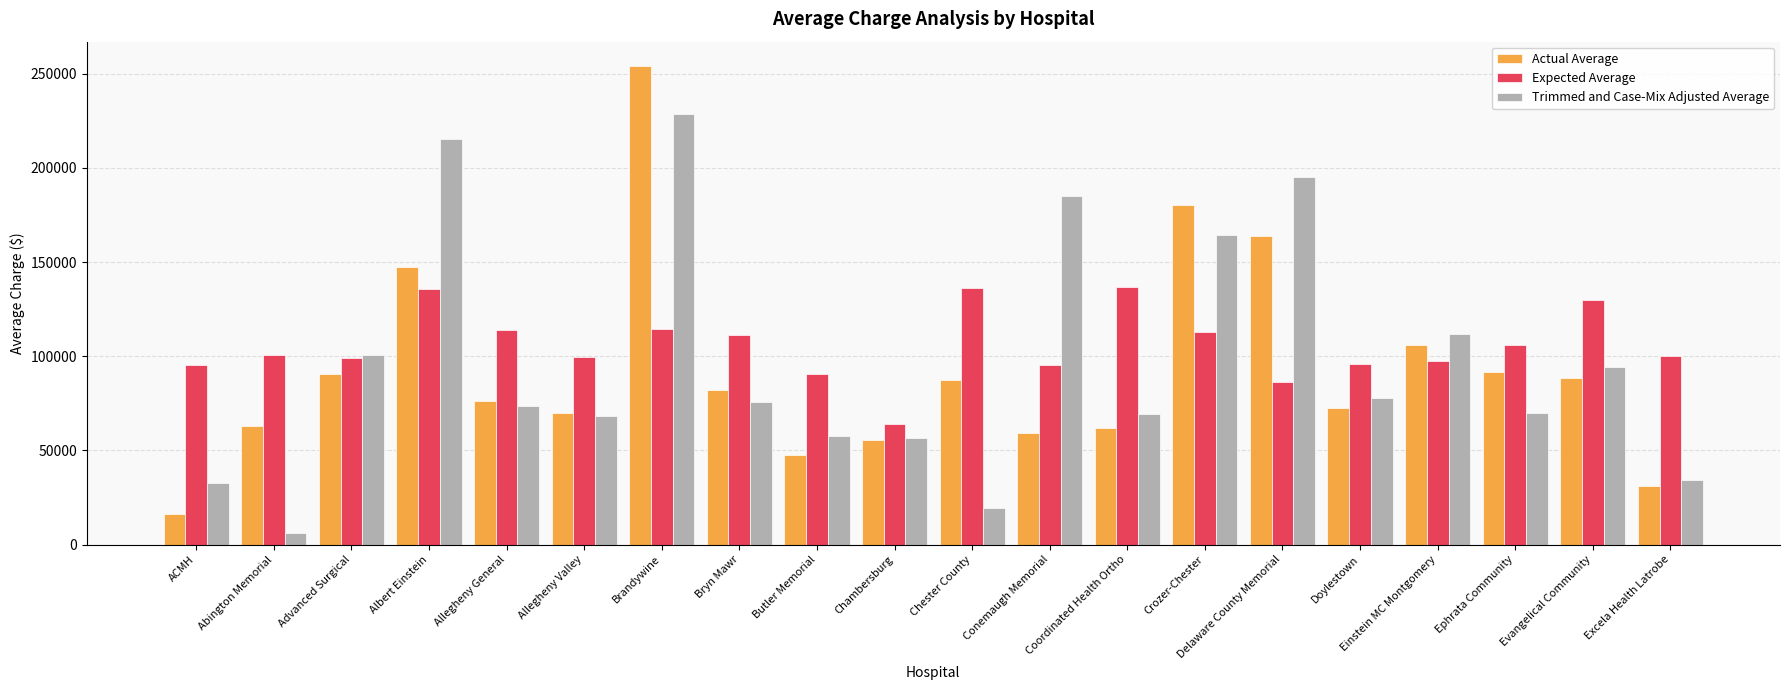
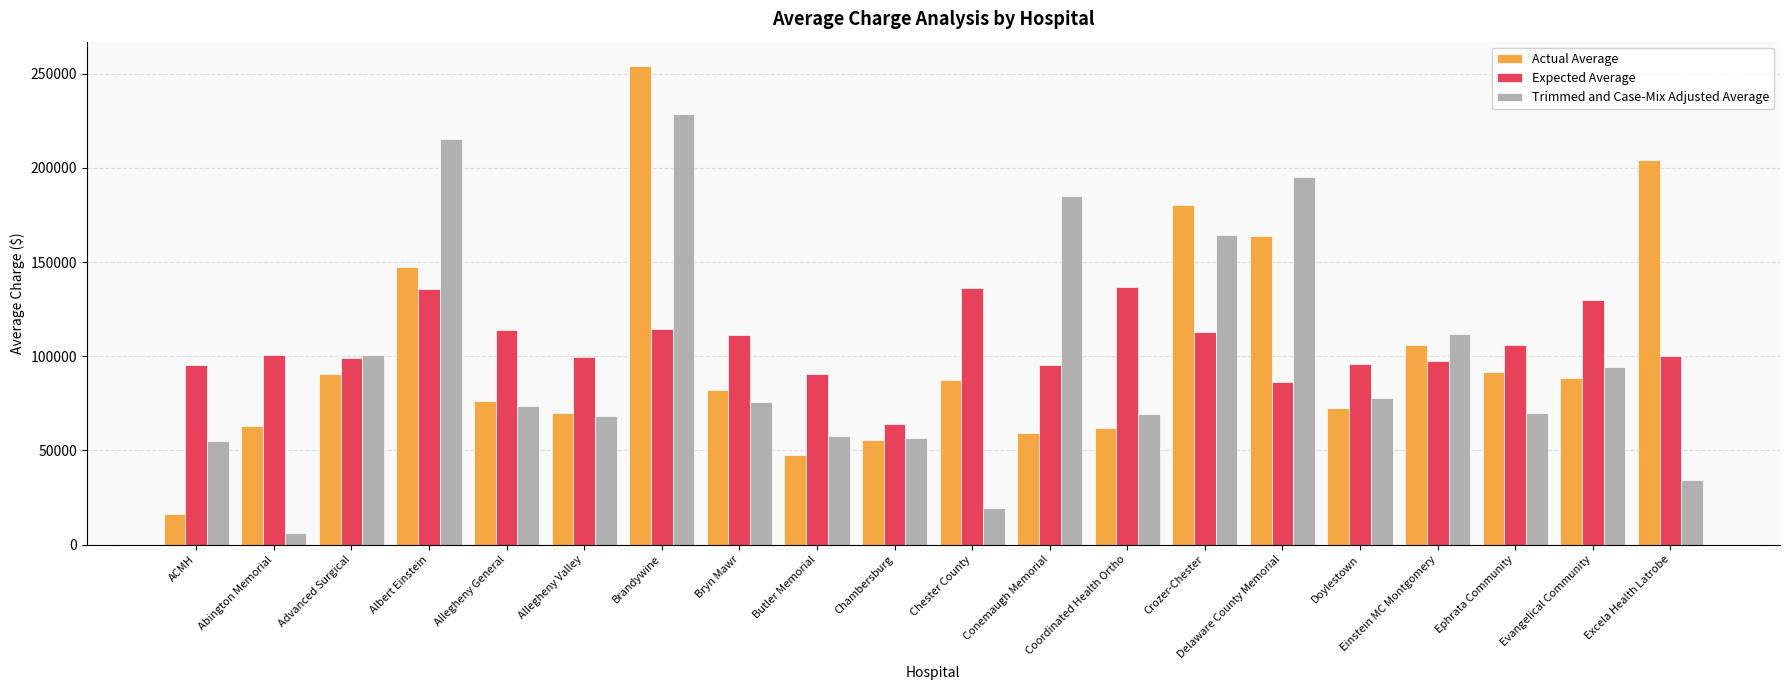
  {
    "Actual Average": {
      "ACMH": 16000,
      "Abington Memorial": 63000,
      "Advanced Surgical": 91000,
      "Albert Einstein": 148000,
      "Allegheny General": 76000,
      "Allegheny Valley": 70000,
      "Brandywine": 254000,
      "Bryn Mawr": 82000,
      "Butler Memorial": 48000,
      "Chambersburg": 56000,
      "Chester County": 87000,
      "Conemaugh Memorial": 59000,
      "Coordinated Health Ortho": 62000,
      "Crozer-Chester": 180000,
      "Delaware County Memorial": 164000,
      "Doylestown": 73000,
      "Einstein MC Montgomery": 106000,
      "Ephrata Community": 92000,
      "Evangelical Community": 88000,
-     "Excela Health Latrobe": 31000
+     "Excela Health Latrobe": 204000
    },
    "Expected Average": {
      "ACMH": 95000,
      "Abington Memorial": 101000,
      "Advanced Surgical": 99000,
      "Albert Einstein": 136000,
      "Allegheny General": 114000,
      "Allegheny Valley": 100000,
      "Brandywine": 114000,
      "Bryn Mawr": 111000,
      "Butler Memorial": 91000,
      "Chambersburg": 64000,
      "Chester County": 136000,
      "Conemaugh Memorial": 96000,
      "Coordinated Health Ortho": 137000,
      "Crozer-Chester": 113000,
      "Delaware County Memorial": 86000,
      "Doylestown": 96000,
      "Einstein MC Montgomery": 97000,
      "Ephrata Community": 106000,
      "Evangelical Community": 130000,
      "Excela Health Latrobe": 100000
    },
    "Trimmed and Case-Mix Adjusted Average": {
-     "ACMH": 33000,
+     "ACMH": 55000,
      "Abington Memorial": 6000,
      "Advanced Surgical": 101000,
      "Albert Einstein": 215000,
      "Allegheny General": 73000,
      "Allegheny Valley": 68000,
      "Brandywine": 228000,
      "Bryn Mawr": 76000,
      "Butler Memorial": 58000,
      "Chambersburg": 56000,
      "Chester County": 19000,
      "Conemaugh Memorial": 185000,
      "Coordinated Health Ortho": 69000,
      "Crozer-Chester": 164000,
      "Delaware County Memorial": 195000,
      "Doylestown": 78000,
      "Einstein MC Montgomery": 112000,
      "Ephrata Community": 70000,
      "Evangelical Community": 94000,
      "Excela Health Latrobe": 34000
    }
  }
